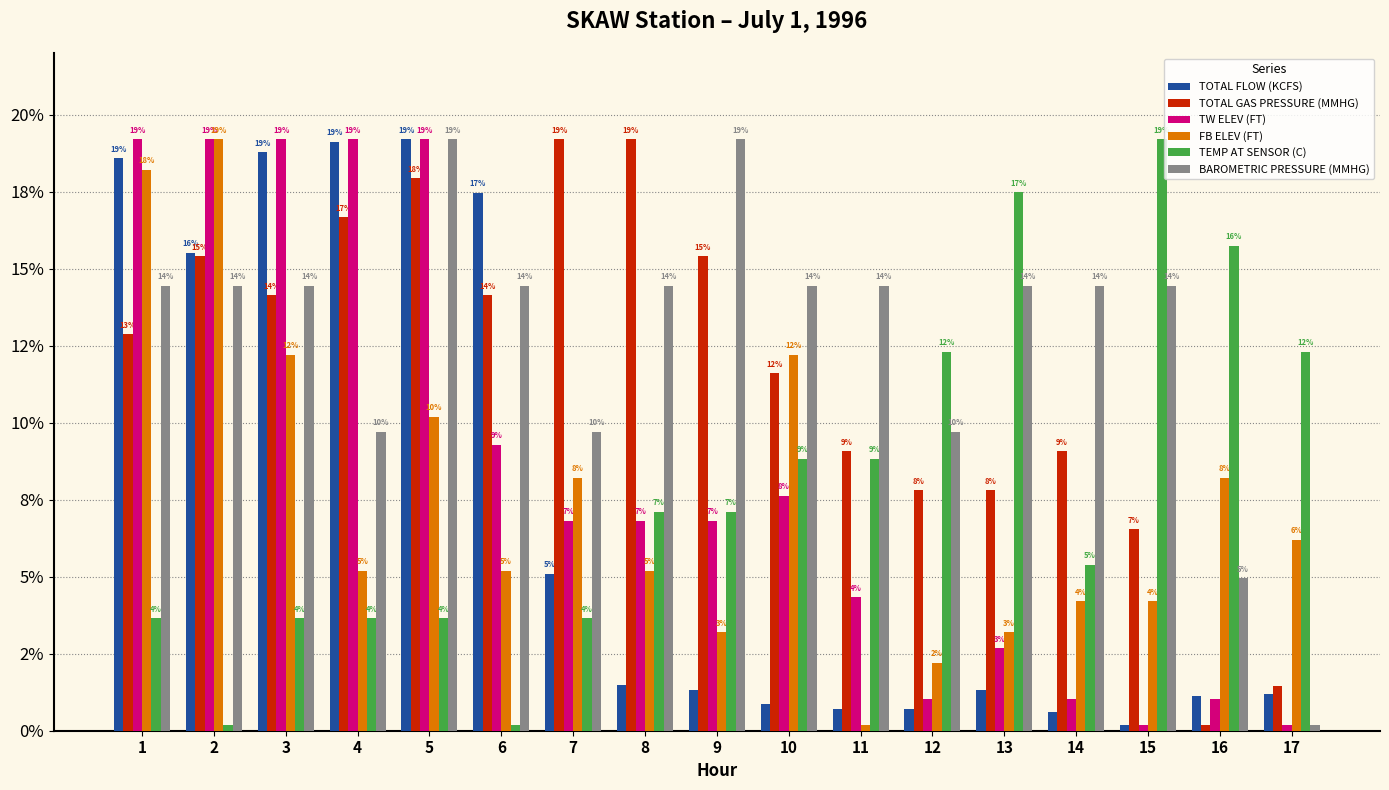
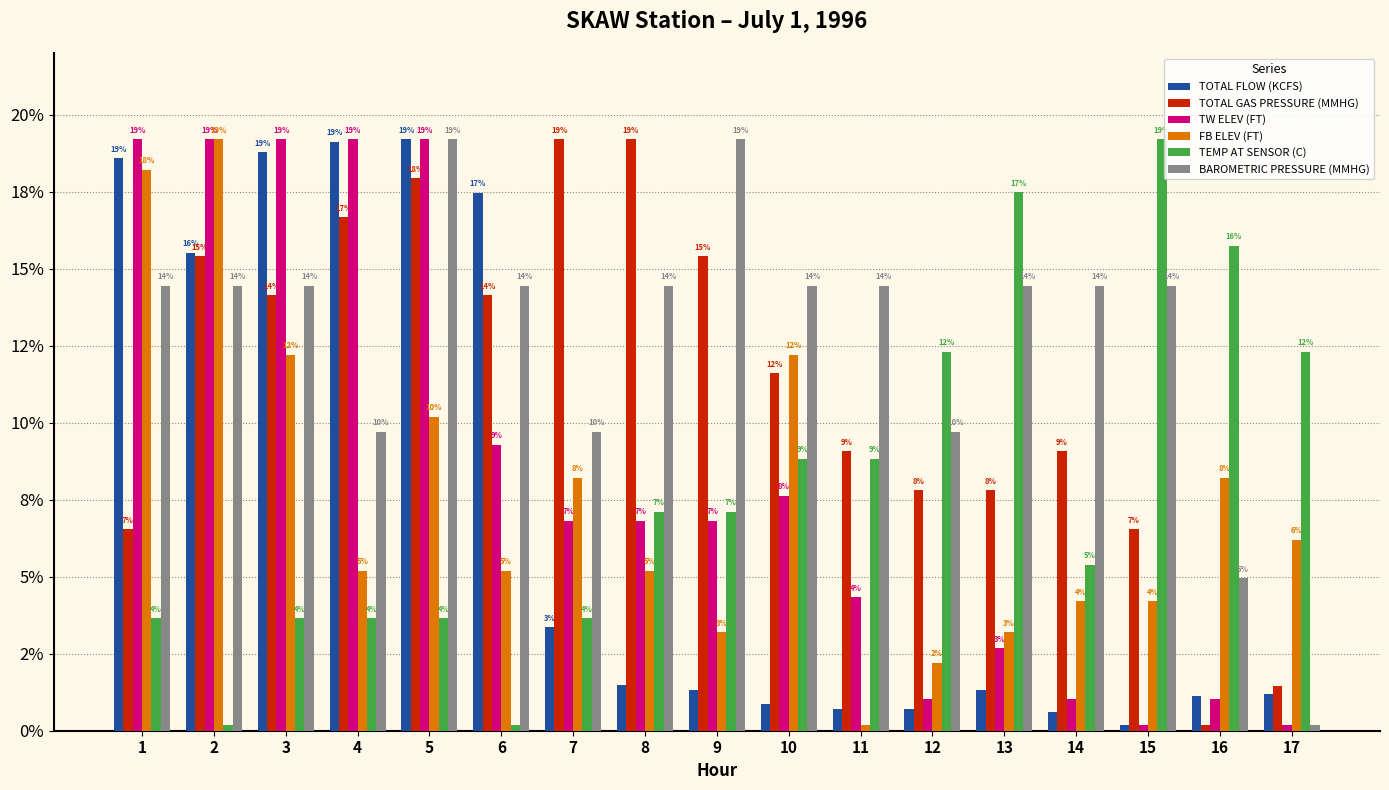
  {
    "TOTAL FLOW (KCFS)": {
      "1": "19%",
      "3": "19%",
      "4": "19%",
      "5": "19%",
      "6": "17%",
-     "7": "5%"
+     "7": "3%"
    },
    "TOTAL GAS PRESSURE (MMHG)": {
-     "1": "13%",
+     "1": "7%",
      "3": "14%",
      "4": "17%",
      "5": "18%",
      "6": "14%",
      "7": "19%",
      "8": "19%",
      "9": "15%",
      "10": "12%",
      "11": "9%",
      "12": "8%",
      "13": "8%",
      "14": "9%",
      "15": "7%"
    },
    "TW ELEV (FT)": {
      "1": "19%",
      "3": "19%",
      "4": "19%",
      "5": "19%",
      "6": "9%",
      "7": "7%",
      "8": "7%",
      "9": "7%",
      "10": "8%",
      "11": "4%",
      "13": "3%"
    },
    "FB ELEV (FT)": {
      "1": "18%",
      "3": "12%",
      "4": "5%",
      "5": "10%",
      "6": "5%",
      "7": "8%",
      "8": "5%",
      "9": "3%",
      "10": "12%",
      "12": "2%",
      "13": "3%",
      "14": "4%",
      "15": "4%",
      "16": "8%",
      "17": "6%"
    },
    "TEMP AT SENSOR (C)": {
      "1": "4%",
      "3": "4%",
      "4": "4%",
      "5": "4%",
      "7": "4%",
      "8": "7%",
      "9": "7%",
      "10": "9%",
      "11": "9%",
      "12": "12%",
      "13": "17%",
      "14": "5%",
      "16": "16%",
      "17": "12%"
    },
    "BAROMETRIC PRESSURE (MMHG)": {
      "1": "14%",
      "2": "14%",
      "3": "14%",
      "4": "10%",
      "5": "19%",
      "6": "14%",
      "7": "10%",
      "8": "14%",
      "9": "19%",
      "10": "14%",
      "11": "14%",
      "12": "10%",
      "13": "14%",
      "14": "14%",
      "15": "14%",
      "16": "5%"
    }
  }
